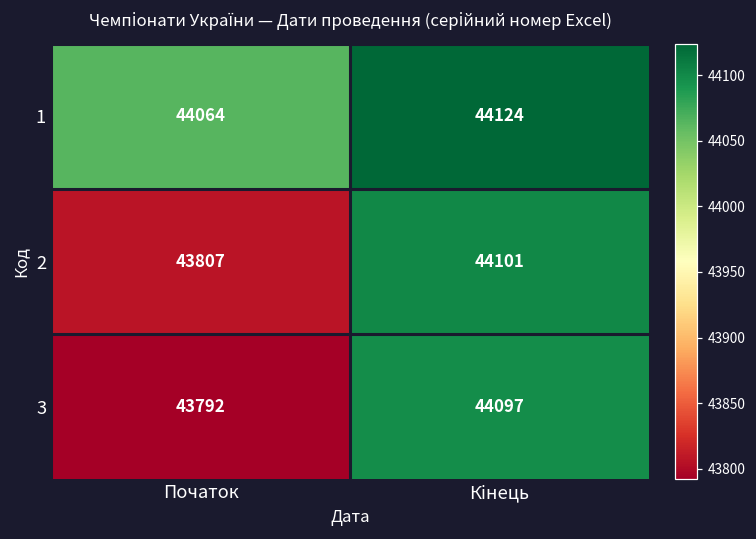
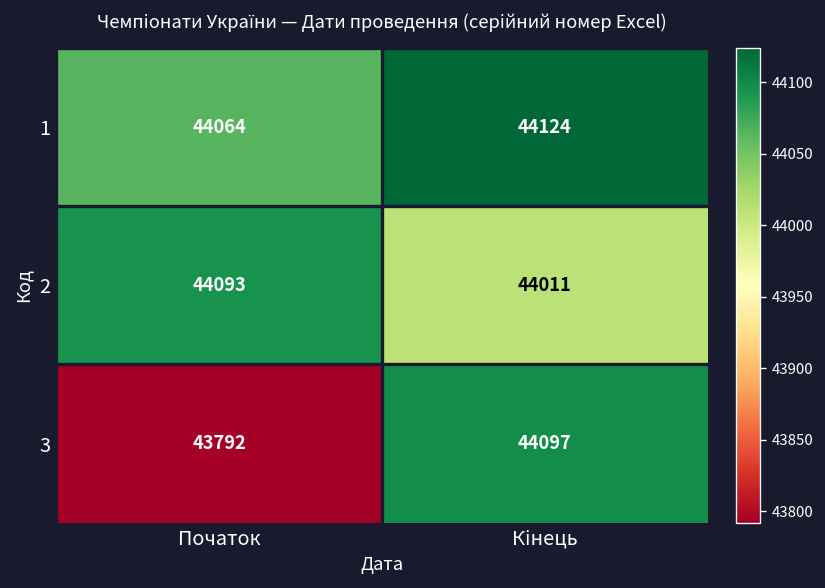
  {
    "1": {
      "Початок": 44064,
      "Кінець": 44124
    },
    "2": {
-     "Початок": 43807,
-     "Кінець": 44101
+     "Початок": 44093,
+     "Кінець": 44011
    },
    "3": {
      "Початок": 43792,
      "Кінець": 44097
    }
  }
